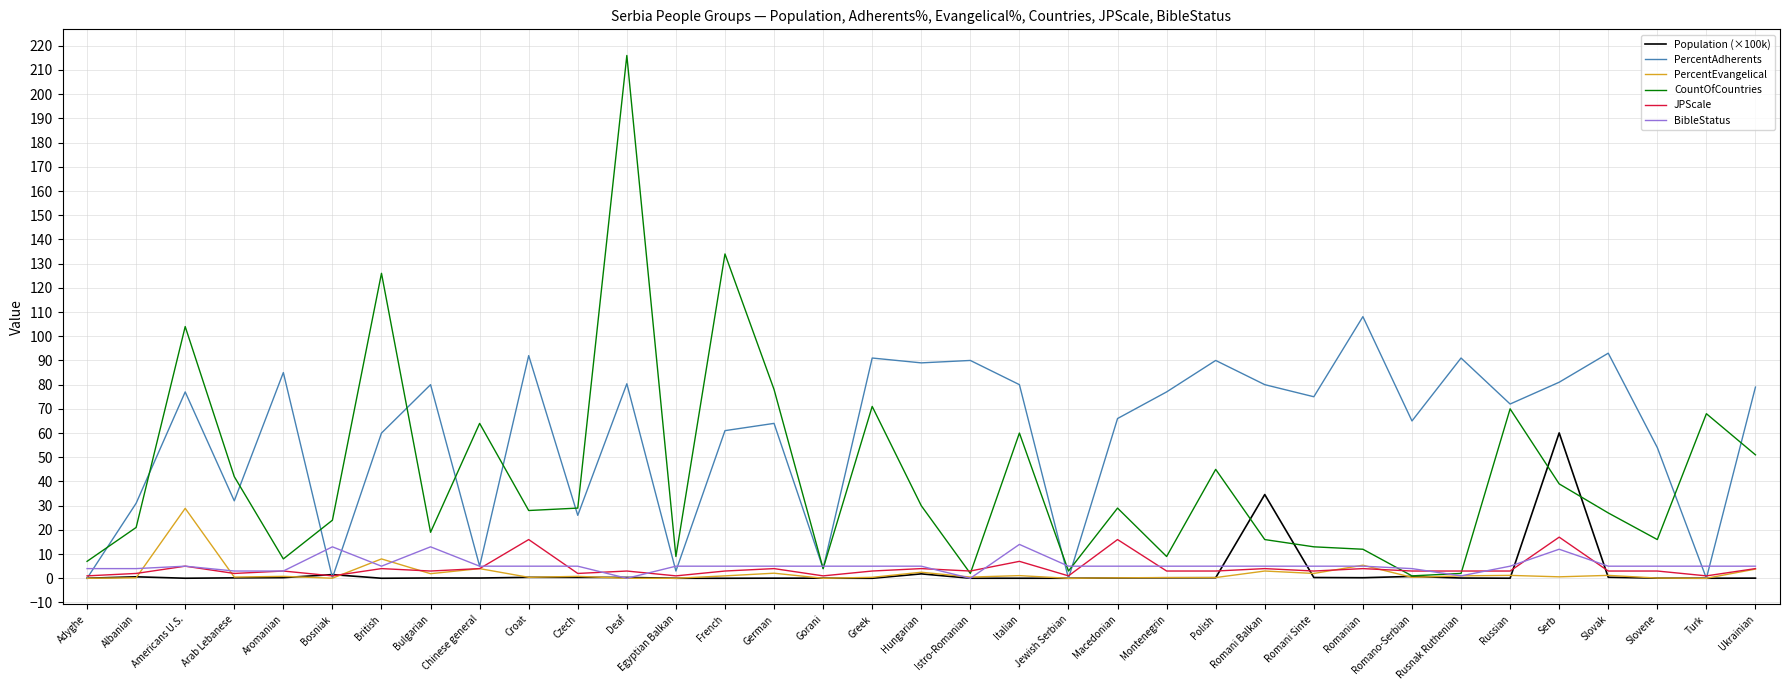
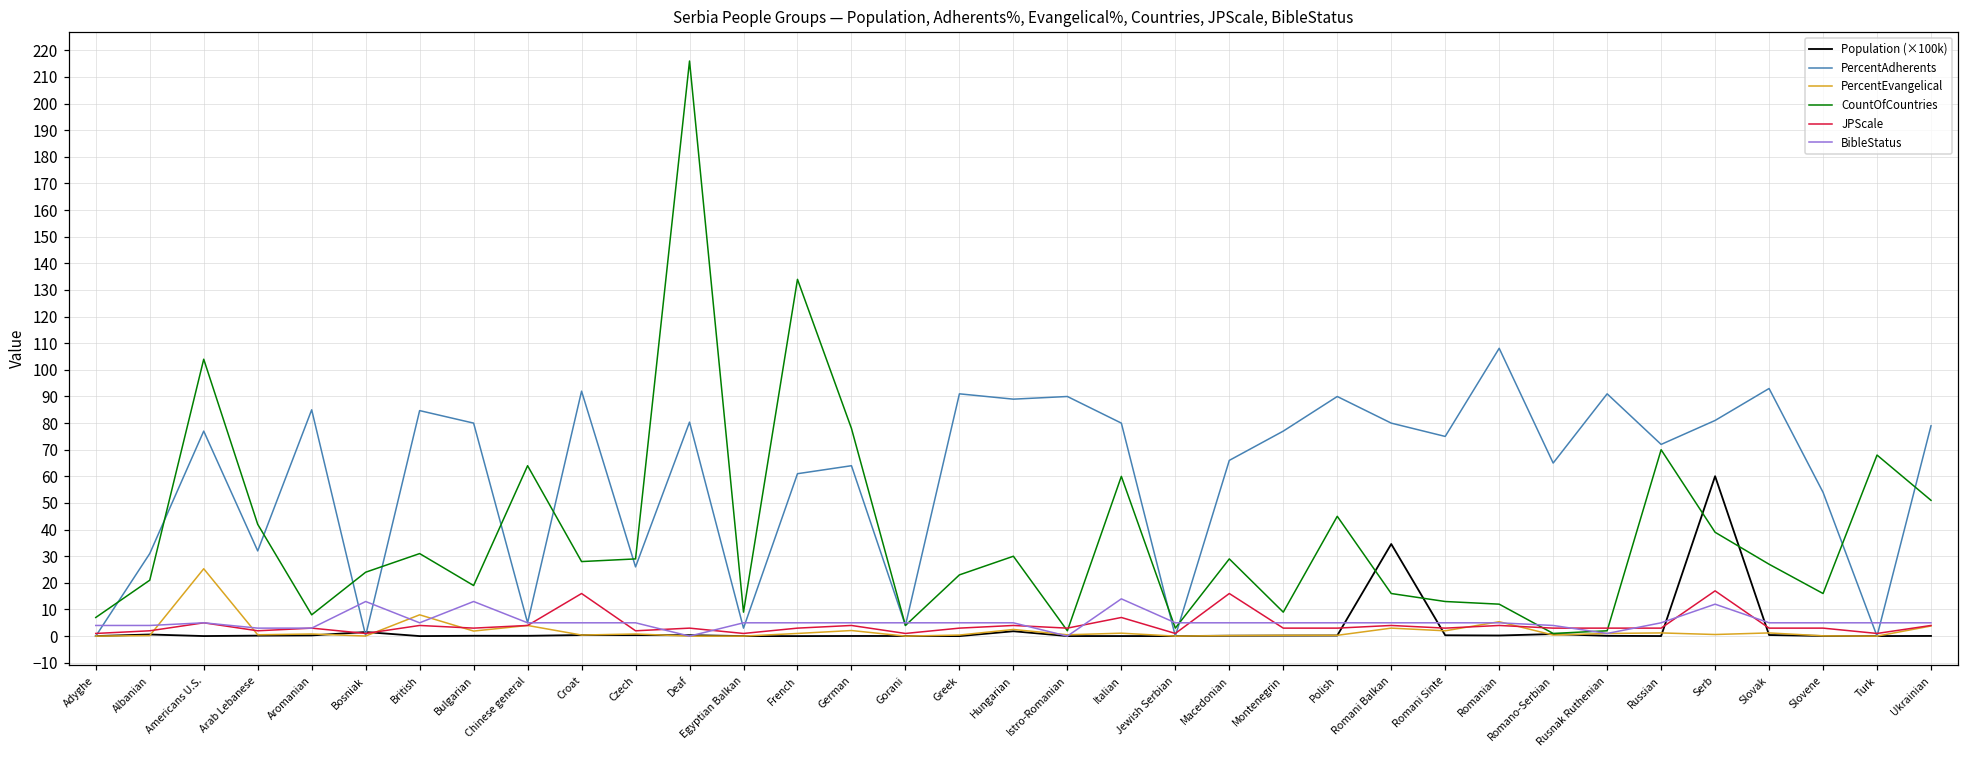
  {
    "Population (×100k)": {
      "Americans U.S.": 0,
      "British": 0,
      "Bulgarian": 0,
      "Chinese general": 0,
      "German": 0,
      "Italian": 0,
      "Romani Balkan": 35,
      "Romani Sinte": 0,
      "Romanian": 0,
      "Russian": 0,
      "Serb": 60,
      "Ukrainian": 0
    },
    "PercentAdherents": {
      "Albanian": 31,
      "Americans U.S.": 77,
      "Arab Lebanese": 32,
      "Aromanian": 85,
-     "British": 60,
+     "British": 85,
      "Bulgarian": 80,
      "Croat": 92,
      "Czech": 26,
      "Deaf": 80,
      "Egyptian Balkan": 3,
      "French": 61,
      "German": 64,
      "Greek": 91,
      "Hungarian": 89,
      "Istro-Romanian": 90,
      "Italian": 80,
      "Macedonian": 66,
      "Montenegrin": 77,
      "Polish": 90,
      "Romani Balkan": 80,
      "Romani Sinte": 75,
      "Romanian": 108,
      "Romano-Serbian": 65,
      "Rusnak Ruthenian": 91,
      "Russian": 72,
      "Serb": 81,
      "Slovak": 93,
      "Slovene": 54,
      "Ukrainian": 79
    },
    "PercentEvangelical": {
-     "Americans U.S.": 29,
+     "Americans U.S.": 25,
      "British": 8,
      "Bulgarian": 2,
      "German": 2,
      "Italian": 1,
      "Russian": 1,
      "Serb": 1
    },
    "CountOfCountries": {
      "Adyghe": 7,
      "Albanian": 21,
      "Americans U.S.": 104,
      "Arab Lebanese": 42,
      "Aromanian": 8,
      "Bosniak": 24,
-     "British": 126,
+     "British": 31,
      "Bulgarian": 19,
      "Chinese general": 64,
      "Croat": 28,
      "Czech": 29,
      "Deaf": 216,
      "Egyptian Balkan": 9,
      "French": 134,
      "German": 78,
-     "Greek": 71,
+     "Greek": 23,
      "Hungarian": 30,
      "Italian": 60,
      "Jewish Serbian": 3,
      "Macedonian": 29,
      "Montenegrin": 9,
      "Polish": 45,
      "Romani Balkan": 16,
      "Romani Sinte": 13,
      "Romanian": 12,
      "Russian": 70,
      "Serb": 39,
      "Slovak": 27,
      "Slovene": 16,
      "Turk": 68,
      "Ukrainian": 51
    },
    "JPScale": {
      "Albanian": 2,
      "Bulgarian": 3,
      "Croat": 16,
      "Czech": 2,
      "Deaf": 3,
      "French": 3,
      "Greek": 3,
      "Italian": 7,
      "Macedonian": 16,
      "Montenegrin": 3,
      "Polish": 3,
      "Russian": 3,
      "Serb": 17,
      "Slovak": 3,
      "Slovene": 3
    },
    "BibleStatus": {
      "Adyghe": 4,
      "Albanian": 4,
      "Bosniak": 13,
      "Bulgarian": 13,
      "Croat": 5,
      "Czech": 5,
      "Egyptian Balkan": 5,
      "French": 5,
      "Greek": 5,
      "Italian": 14,
      "Jewish Serbian": 5,
      "Macedonian": 5,
      "Montenegrin": 5,
      "Polish": 5,
      "Romani Sinte": 5,
      "Russian": 5,
      "Serb": 12,
      "Slovak": 5,
      "Slovene": 5,
      "Turk": 5
    }
  }
